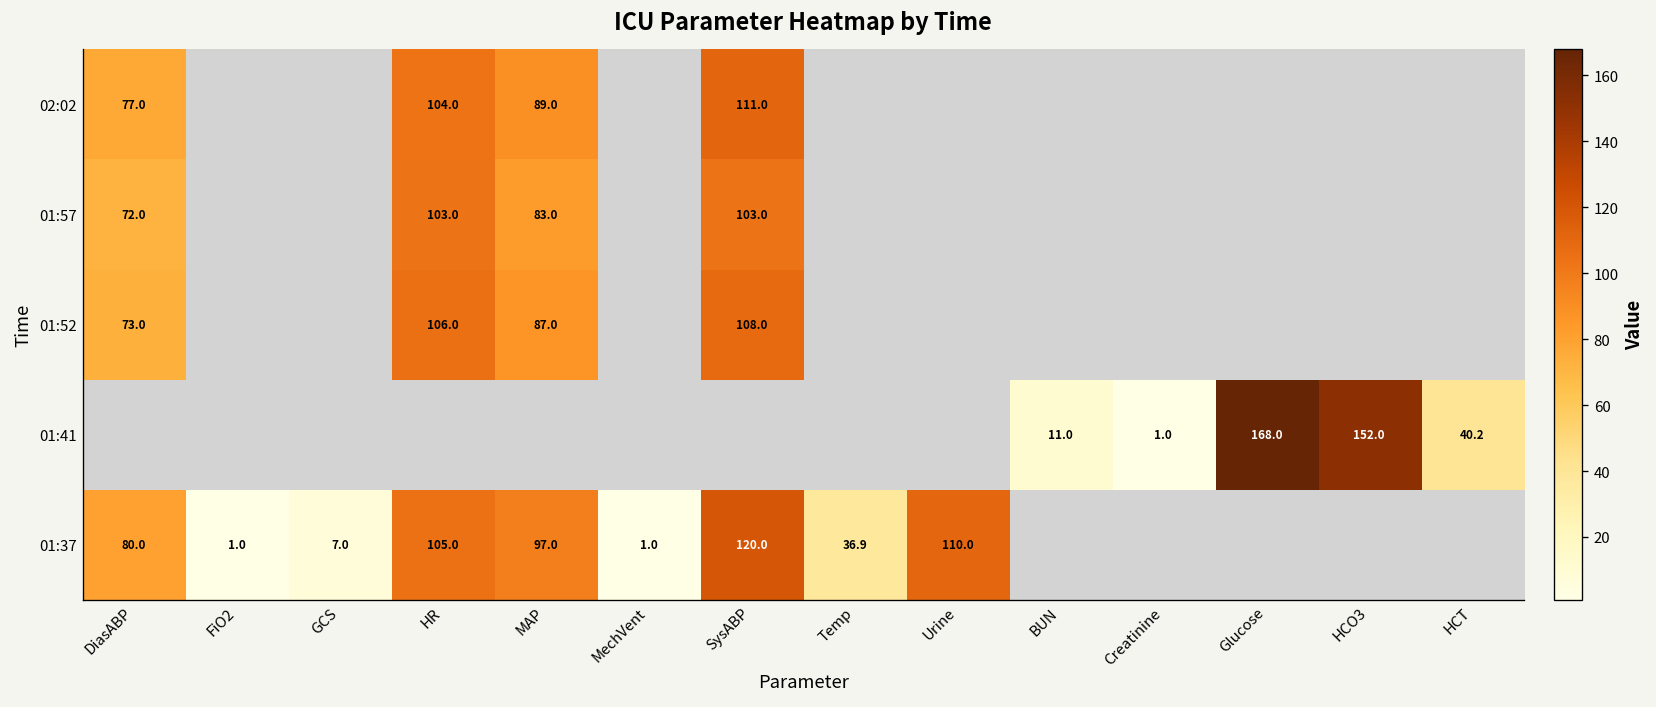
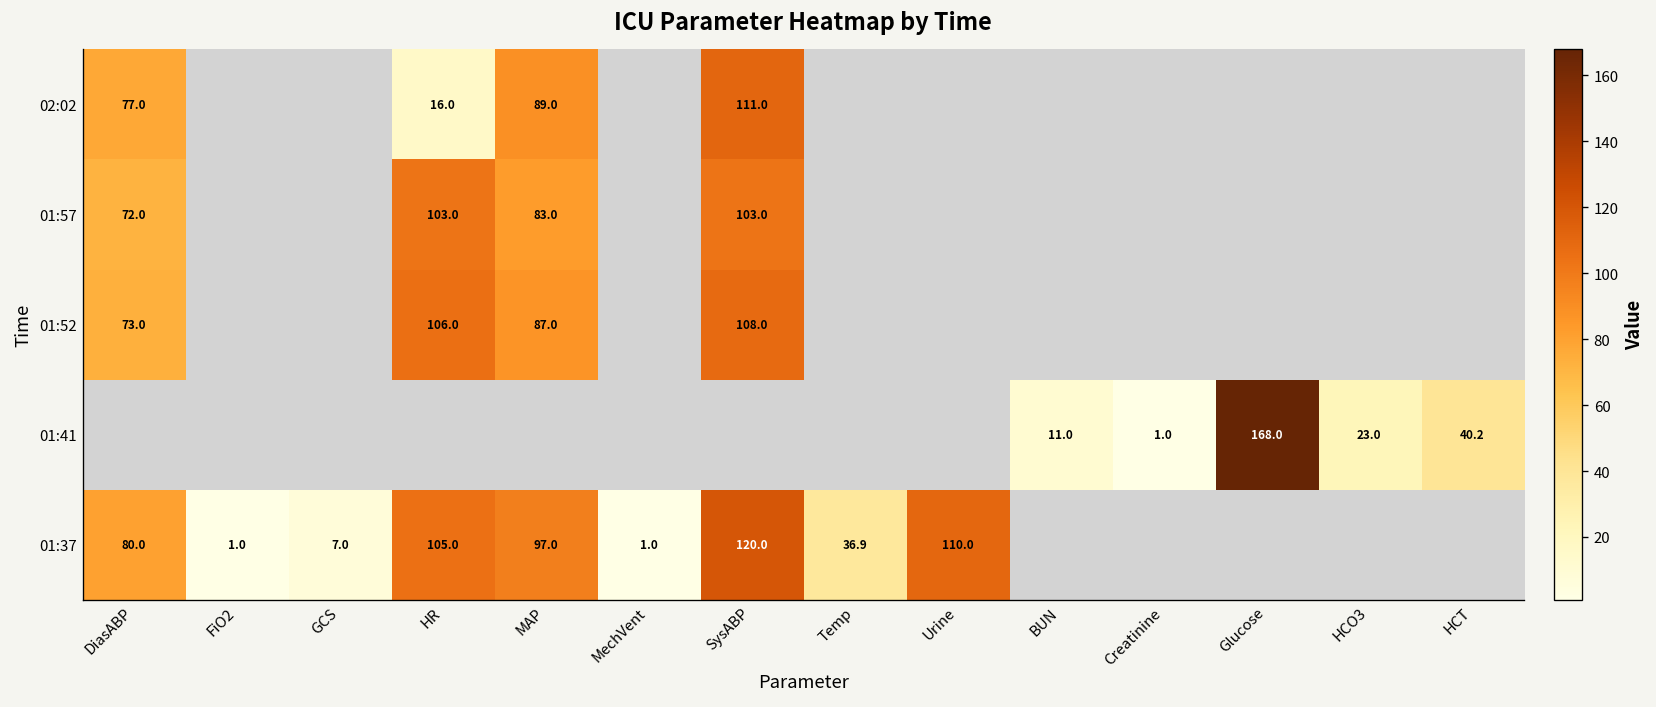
  {
    "02:02": {
      "DiasABP": 77.0,
-     "HR": 104.0,
+     "HR": 16.0,
      "MAP": 89.0,
      "SysABP": 111.0
    },
    "01:57": {
      "DiasABP": 72.0,
      "HR": 103.0,
      "MAP": 83.0,
      "SysABP": 103.0
    },
    "01:52": {
      "DiasABP": 73.0,
      "HR": 106.0,
      "MAP": 87.0,
      "SysABP": 108.0
    },
    "01:41": {
      "BUN": 11.0,
      "Creatinine": 1.0,
      "Glucose": 168.0,
-     "HCO3": 152.0,
+     "HCO3": 23.0,
      "HCT": 40.2
    },
    "01:37": {
      "DiasABP": 80.0,
      "FiO2": 1.0,
      "GCS": 7.0,
      "HR": 105.0,
      "MAP": 97.0,
      "MechVent": 1.0,
      "SysABP": 120.0,
      "Temp": 36.9,
      "Urine": 110.0
    }
  }
